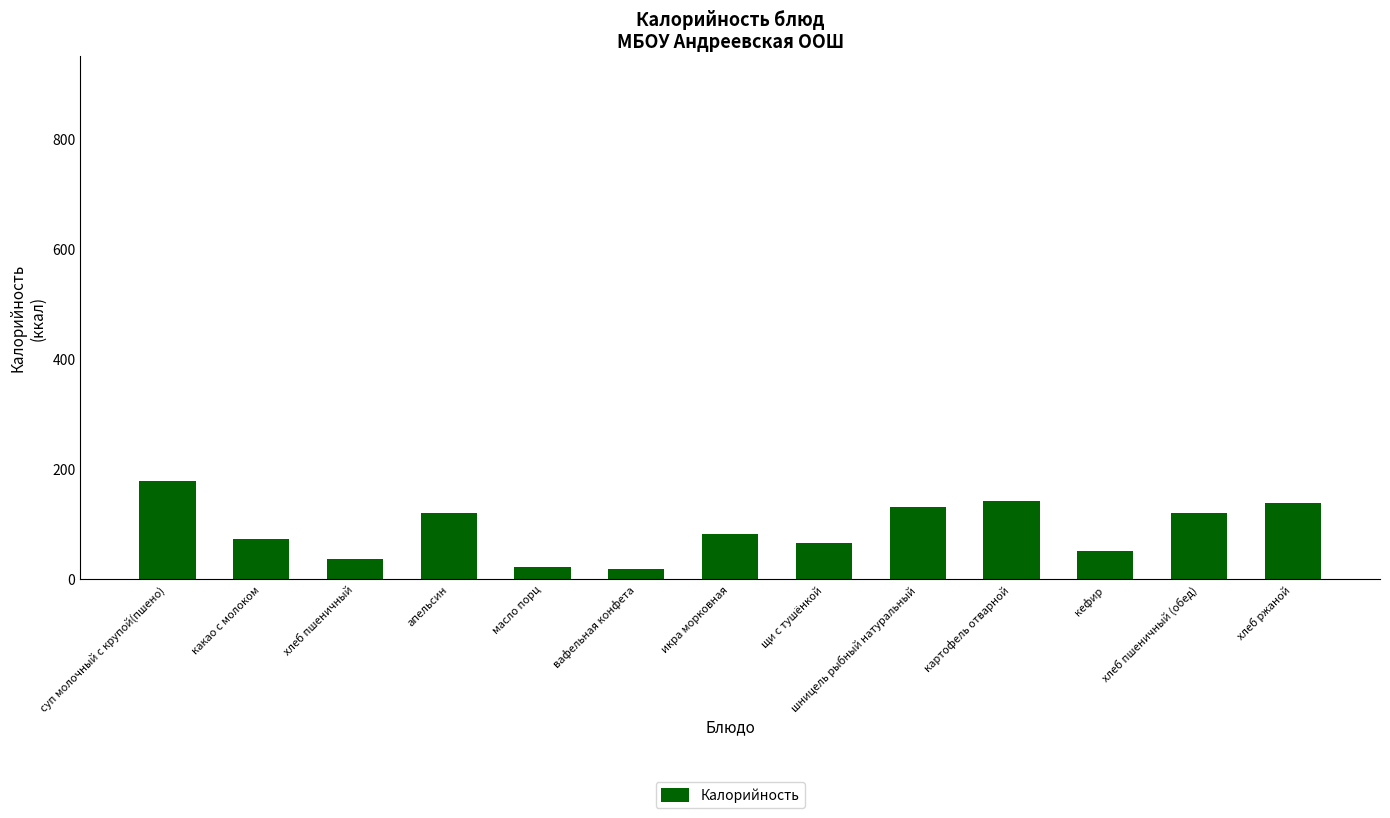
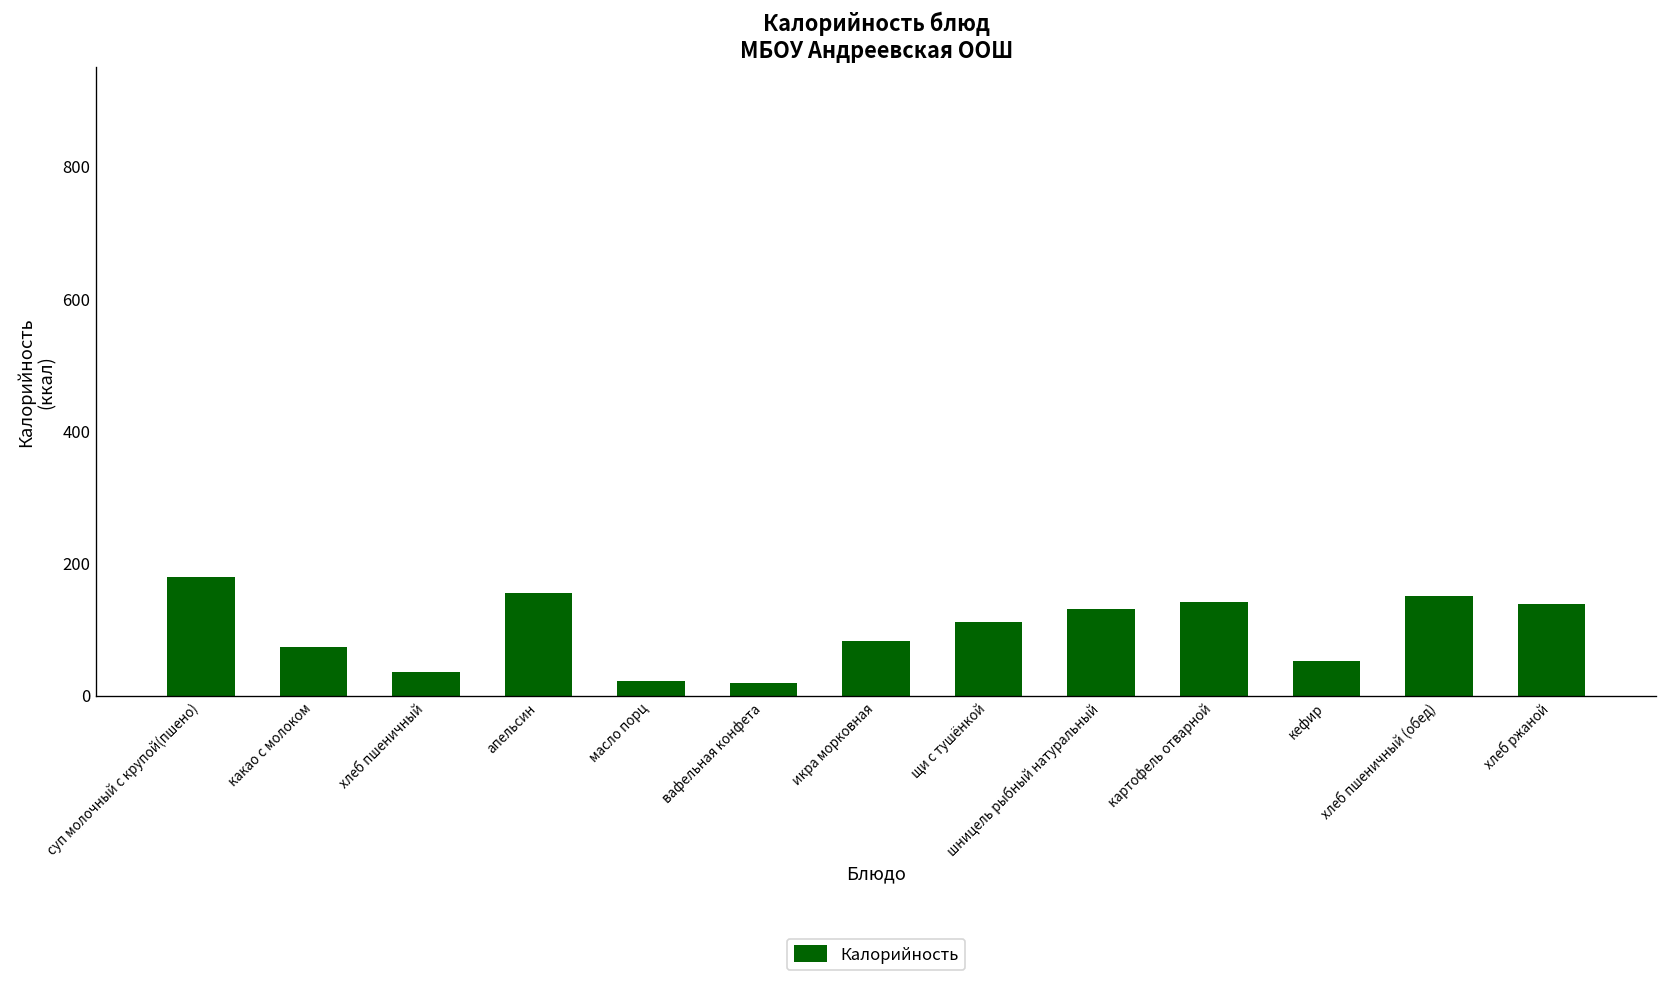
  {
    "суп молочный с крупой(пшено)": 180,
    "какао с молоком": 70,
    "хлеб пшеничный": 40,
-   "апельсин": 120,
+   "апельсин": 160,
    "масло порц": 20,
    "вафельная конфета": 20,
    "икра морковная": 80,
-   "щи с тушёнкой": 70,
+   "щи с тушёнкой": 110,
    "шницель рыбный натуральный": 130,
    "картофель отварной": 140,
    "кефир": 50,
-   "хлеб пшеничный (обед)": 120,
+   "хлеб пшеничный (обед)": 150,
    "хлеб ржаной": 140
  }
